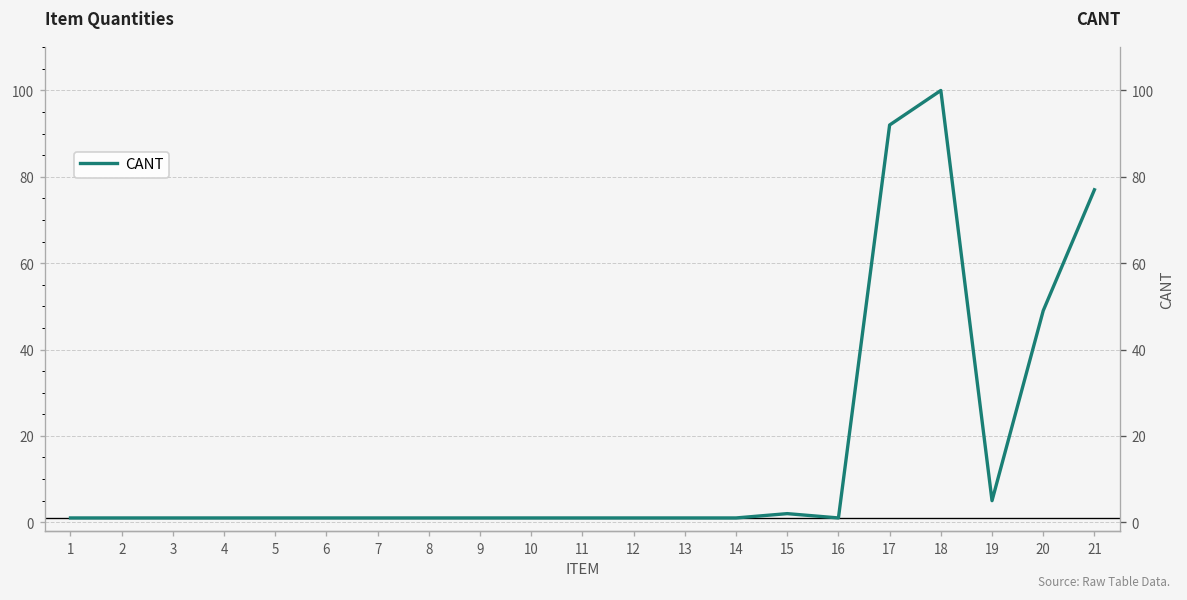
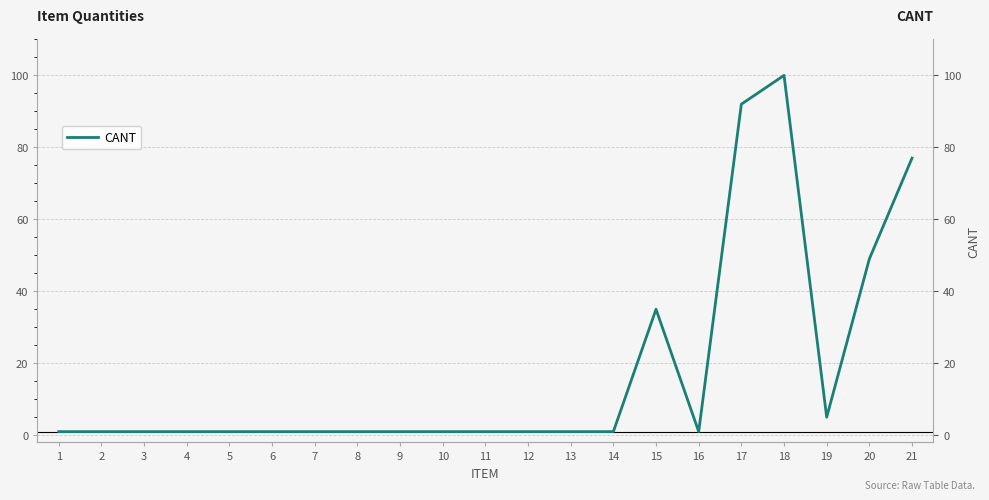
  {
    "1": 1,
    "2": 1,
    "3": 1,
    "4": 1,
    "5": 1,
    "6": 1,
    "7": 1,
    "8": 1,
    "9": 1,
    "10": 1,
    "11": 1,
    "12": 1,
    "13": 1,
    "14": 1,
-   "15": 2,
+   "15": 35,
    "16": 1,
    "17": 92,
    "18": 100,
    "19": 5,
    "20": 49,
    "21": 77
  }
